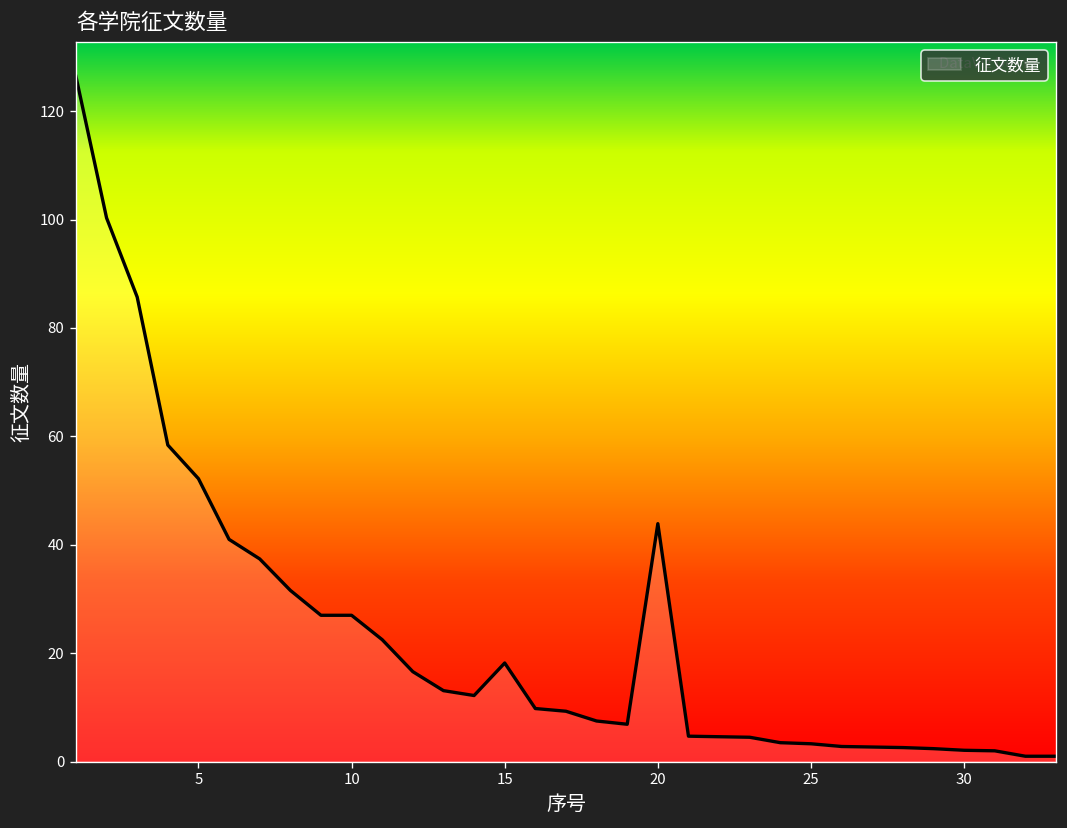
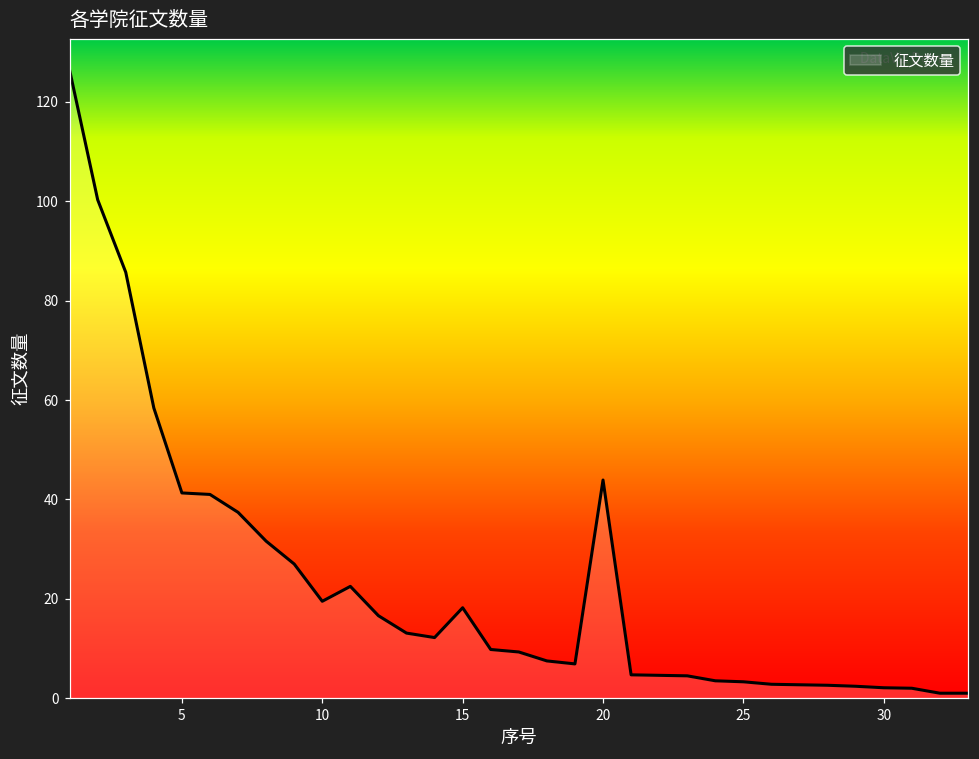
  {
-   "5": 52,
-   "10": 27,
+   "5": 41,
+   "10": 20,
    "15": 18,
    "20": 44,
    "25": 3,
    "30": 2
  }
